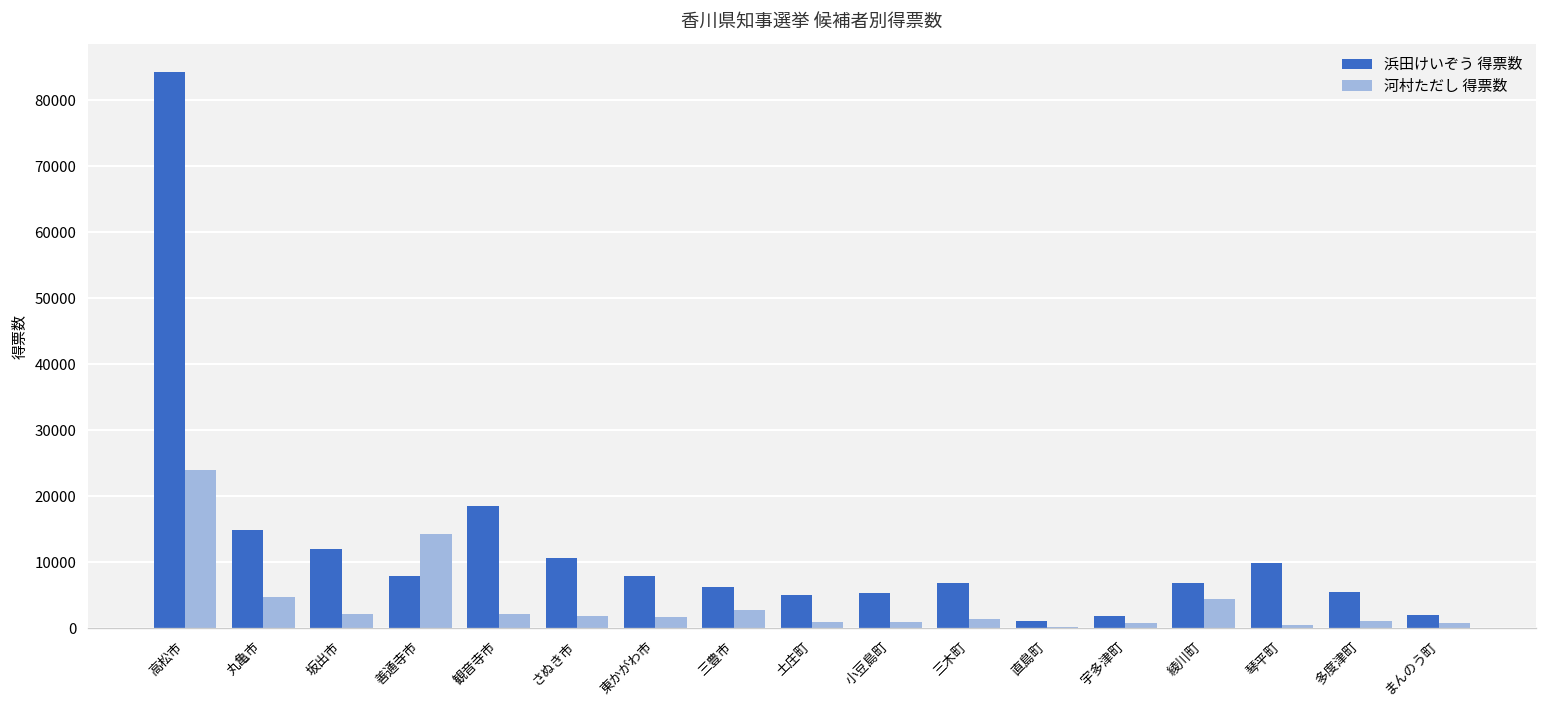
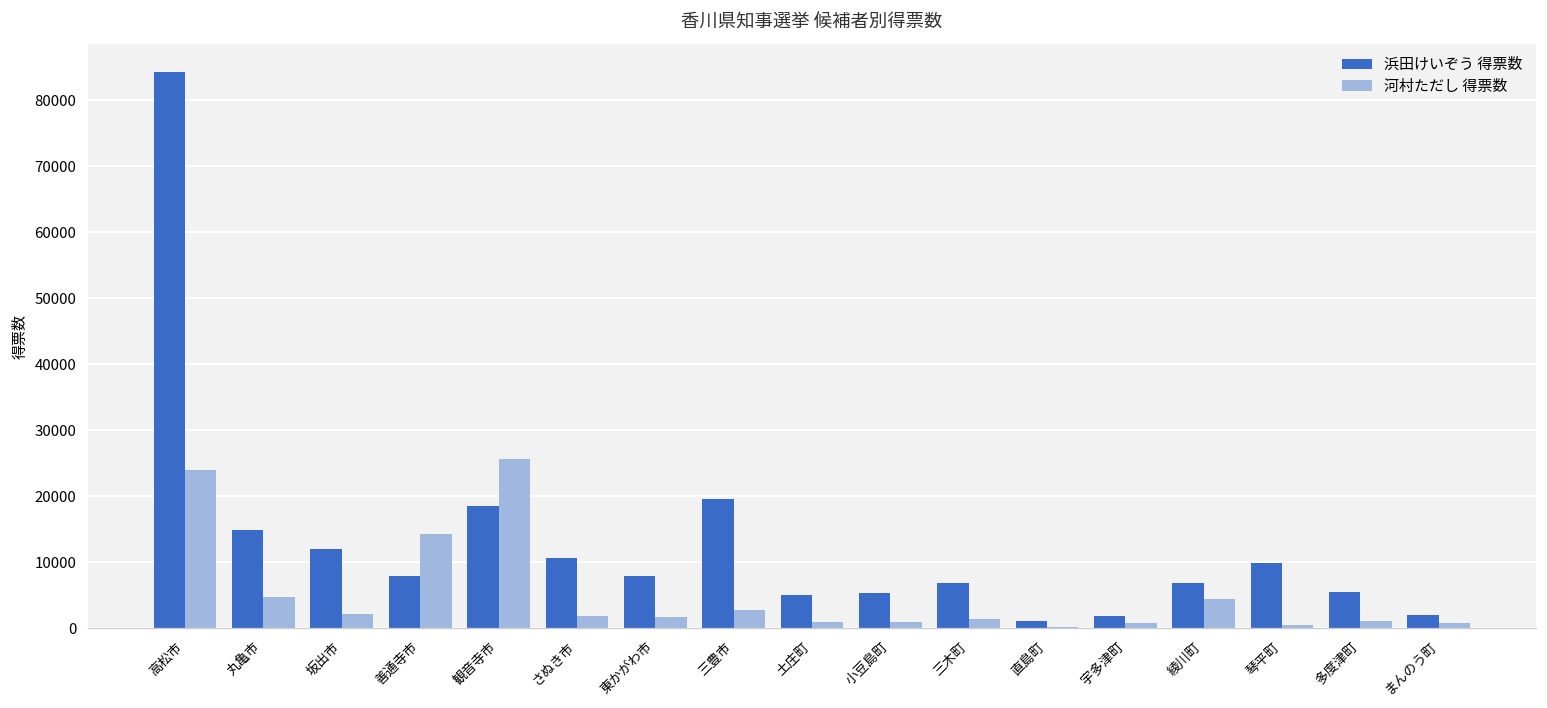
  {
    "浜田けいぞう 得票数": {
      "高松市": 84000,
      "丸亀市": 15000,
      "坂出市": 12000,
      "善通寺市": 8000,
      "観音寺市": 18000,
      "さぬき市": 11000,
      "東かがわ市": 8000,
-     "三豊市": 6000,
+     "三豊市": 20000,
      "土庄町": 5000,
      "小豆島町": 5000,
      "三木町": 7000,
      "直島町": 1000,
      "宇多津町": 2000,
      "綾川町": 7000,
      "琴平町": 10000,
      "多度津町": 6000,
      "まんのう町": 2000
    },
    "河村ただし 得票数": {
      "高松市": 24000,
      "丸亀市": 5000,
      "坂出市": 2000,
      "善通寺市": 14000,
-     "観音寺市": 2000,
+     "観音寺市": 26000,
      "さぬき市": 2000,
      "東かがわ市": 2000,
      "三豊市": 3000,
      "土庄町": 1000,
      "小豆島町": 1000,
      "三木町": 1000,
      "宇多津町": 1000,
      "綾川町": 4000,
      "琴平町": 0,
      "多度津町": 1000,
      "まんのう町": 1000
    }
  }
